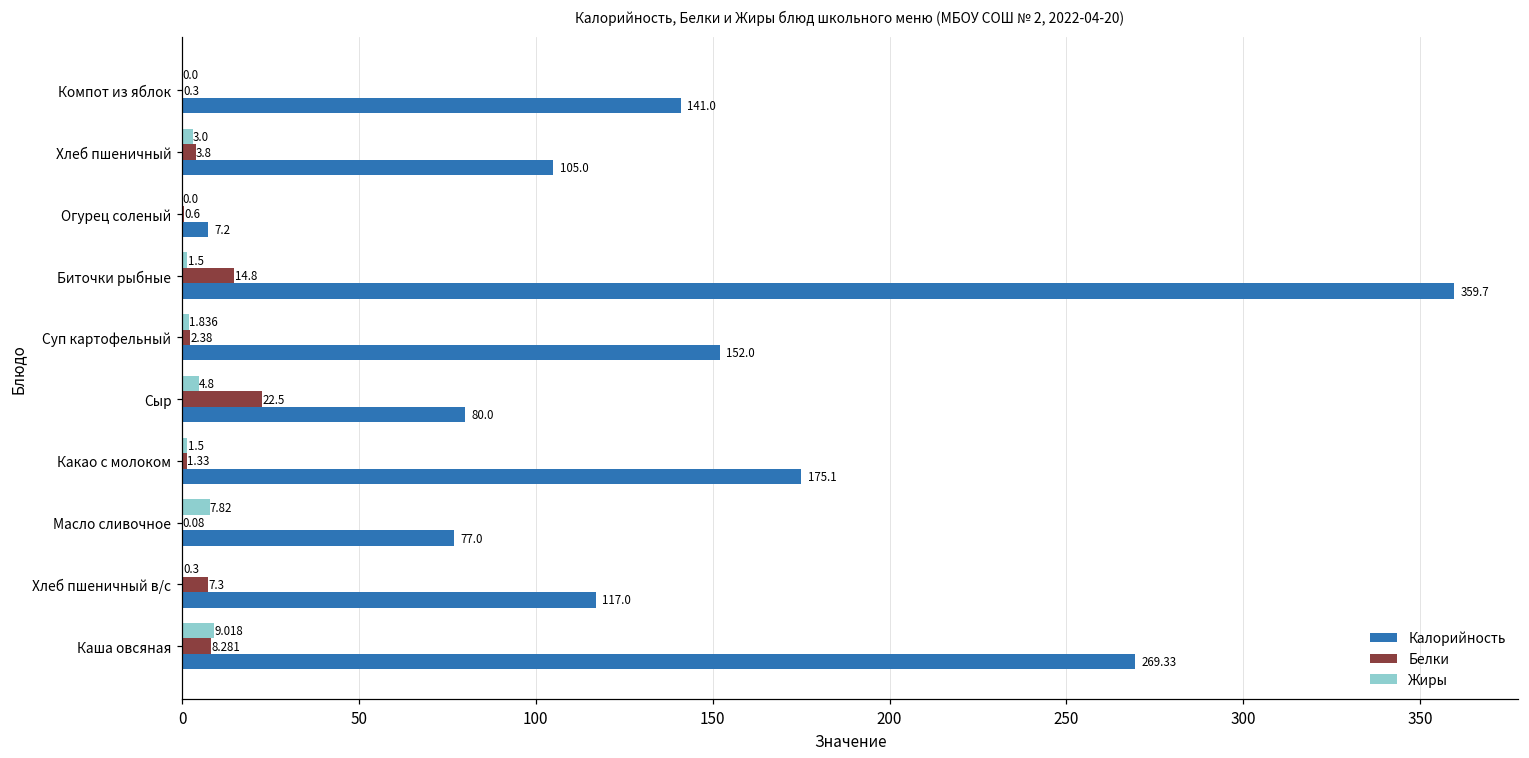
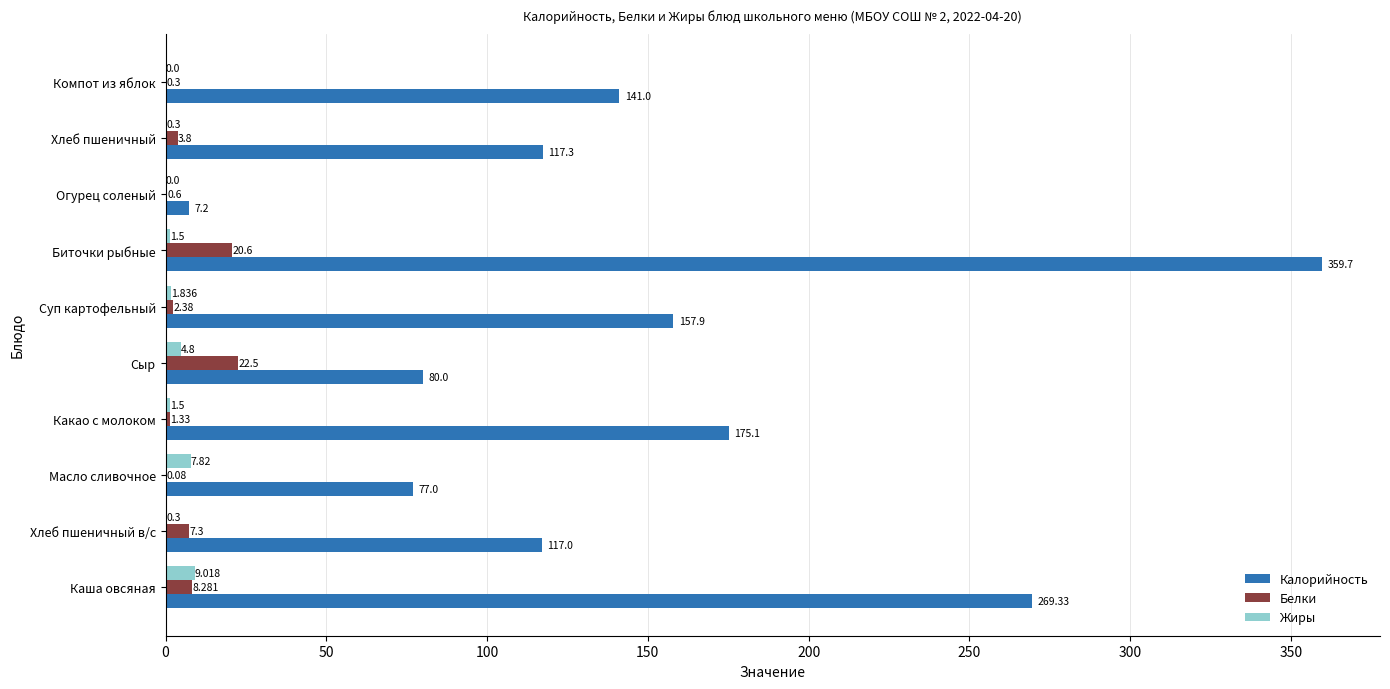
  {
    "Калорийность": {
      "Компот из яблок": 141.0,
-     "Хлеб пшеничный": 105.0,
+     "Хлеб пшеничный": 117.3,
      "Огурец соленый": 7.2,
      "Биточки рыбные": 359.7,
-     "Суп картофельный": 152.0,
+     "Суп картофельный": 157.9,
      "Сыр": 80.0,
      "Какао с молоком": 175.1,
      "Масло сливочное": 77.0,
      "Хлеб пшеничный в/с": 117.0,
      "Каша овсяная": 269.33
    },
    "Белки": {
      "Компот из яблок": 0.3,
      "Хлеб пшеничный": 3.8,
      "Огурец соленый": 0.6,
-     "Биточки рыбные": 14.8,
+     "Биточки рыбные": 20.6,
      "Суп картофельный": 2.38,
      "Сыр": 22.5,
      "Какао с молоком": 1.33,
      "Масло сливочное": 0.08,
      "Хлеб пшеничный в/с": 7.3,
      "Каша овсяная": 8.281
    },
    "Жиры": {
      "Компот из яблок": 0.0,
-     "Хлеб пшеничный": 3.0,
+     "Хлеб пшеничный": 0.3,
      "Огурец соленый": 0.0,
      "Биточки рыбные": 1.5,
      "Суп картофельный": 1.836,
      "Сыр": 4.8,
      "Какао с молоком": 1.5,
      "Масло сливочное": 7.82,
      "Хлеб пшеничный в/с": 0.3,
      "Каша овсяная": 9.018
    }
  }
